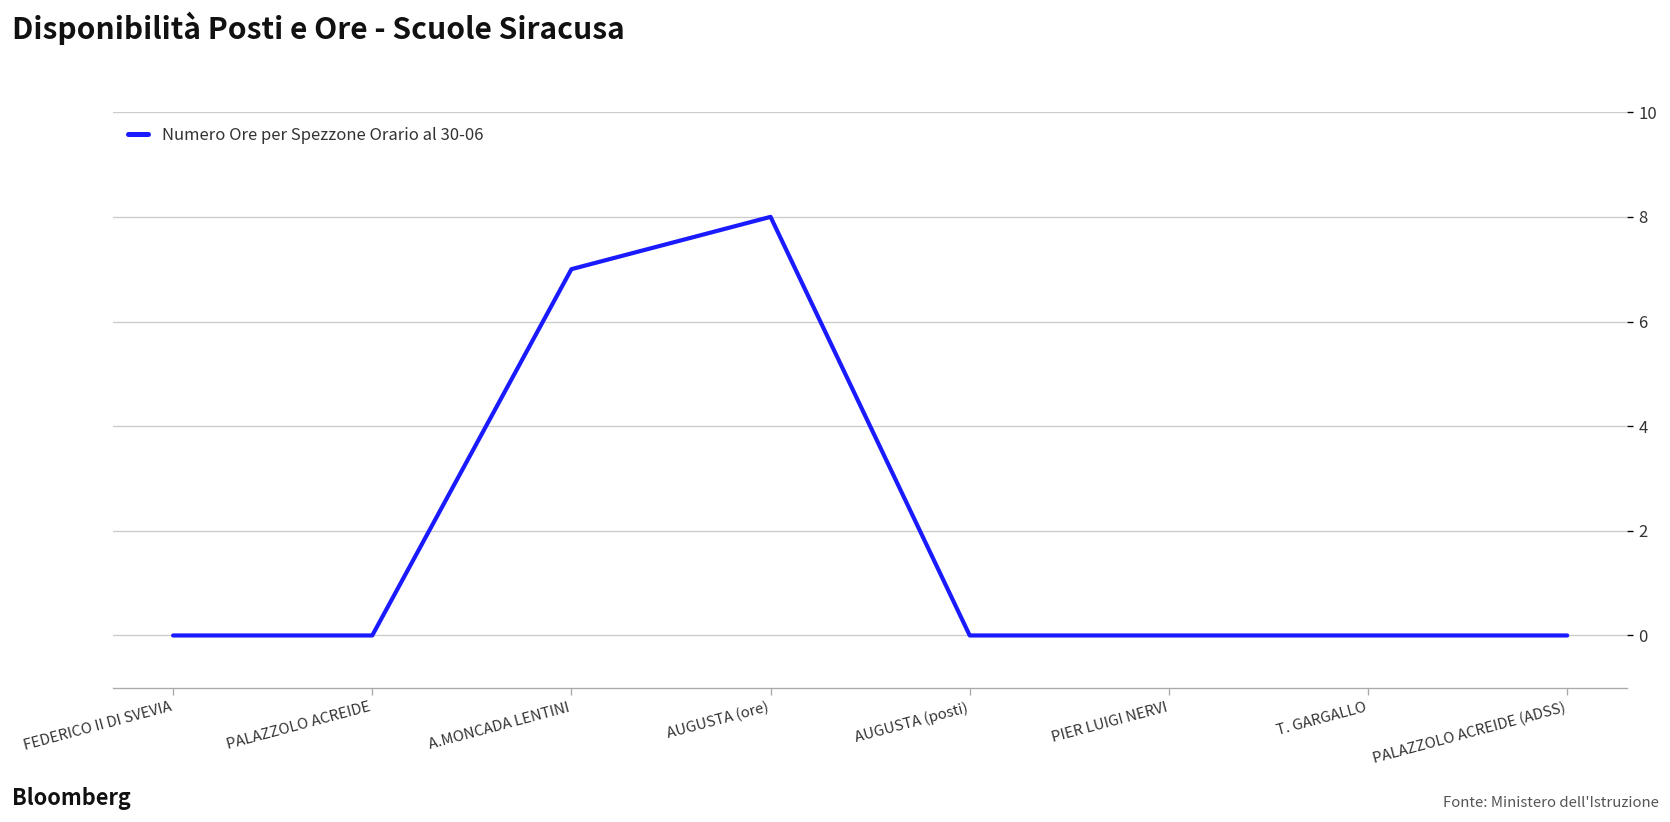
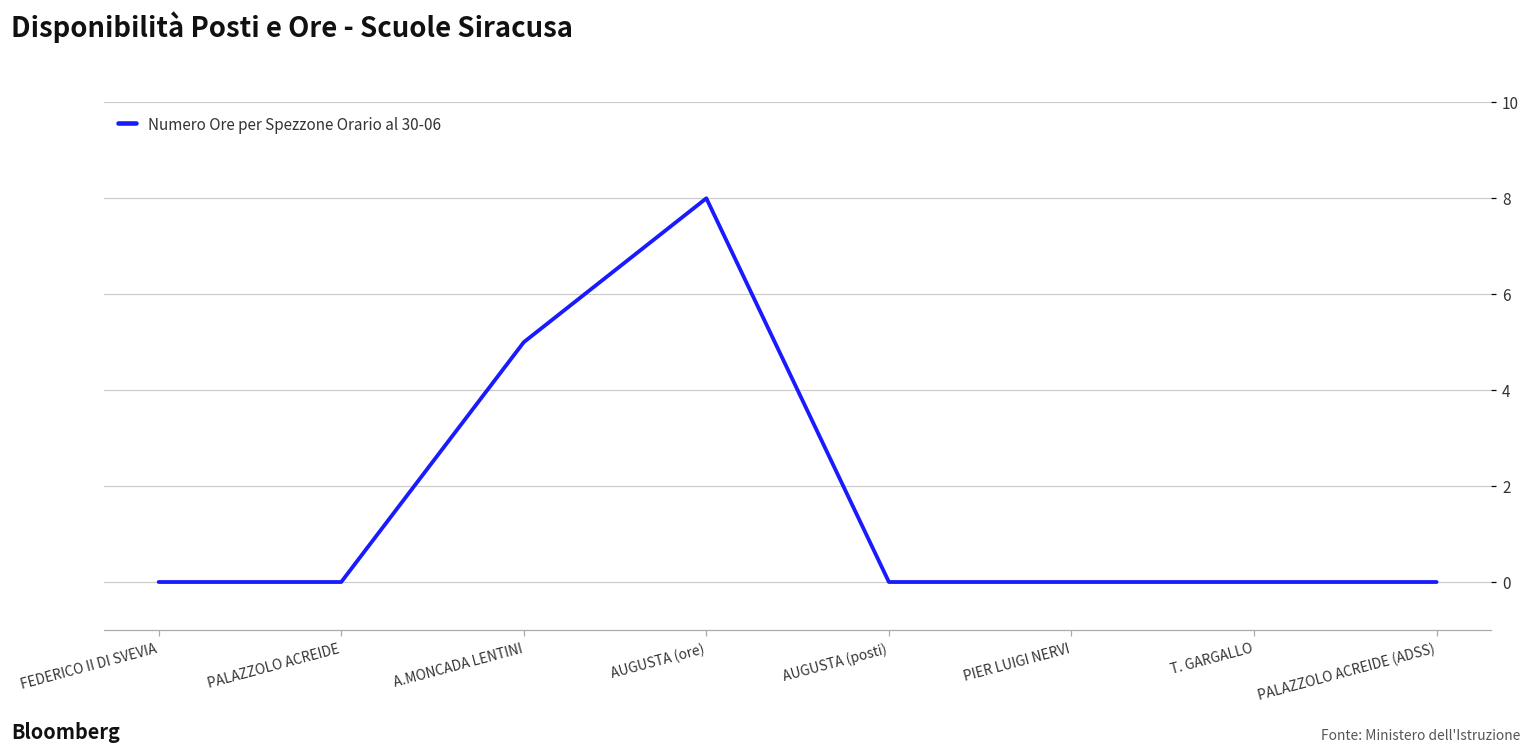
  {
    "FEDERICO II DI SVEVIA": 0,
    "PALAZZOLO ACREIDE": 0,
-   "A.MONCADA LENTINI": 7,
+   "A.MONCADA LENTINI": 5,
    "AUGUSTA (ore)": 8,
    "AUGUSTA (posti)": 0,
    "PIER LUIGI NERVI": 0,
    "T. GARGALLO": 0,
    "PALAZZOLO ACREIDE (ADSS)": 0
  }
